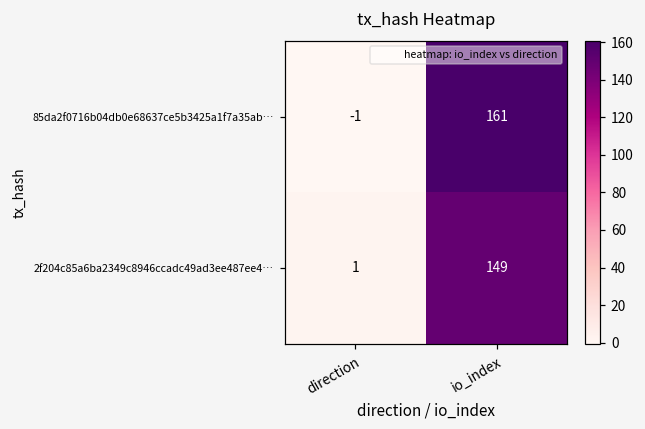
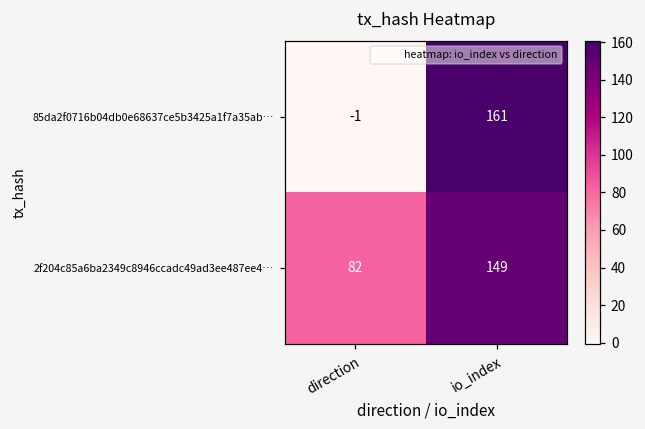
  {
    "85da2f0716b04db0e68637ce5b3425a1f7a35ab…": {
      "direction": -1,
      "io_index": 161
    },
    "2f204c85a6ba2349c8946ccadc49ad3ee487ee4…": {
-     "direction": 1,
+     "direction": 82,
      "io_index": 149
    }
  }
